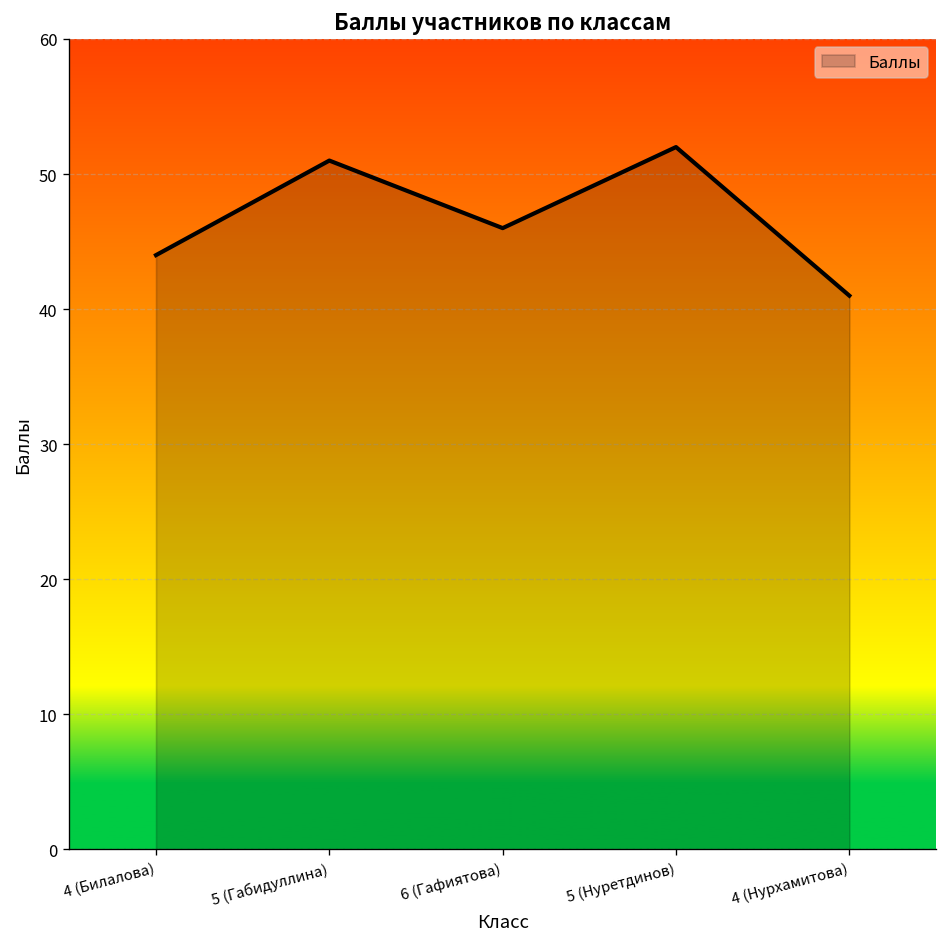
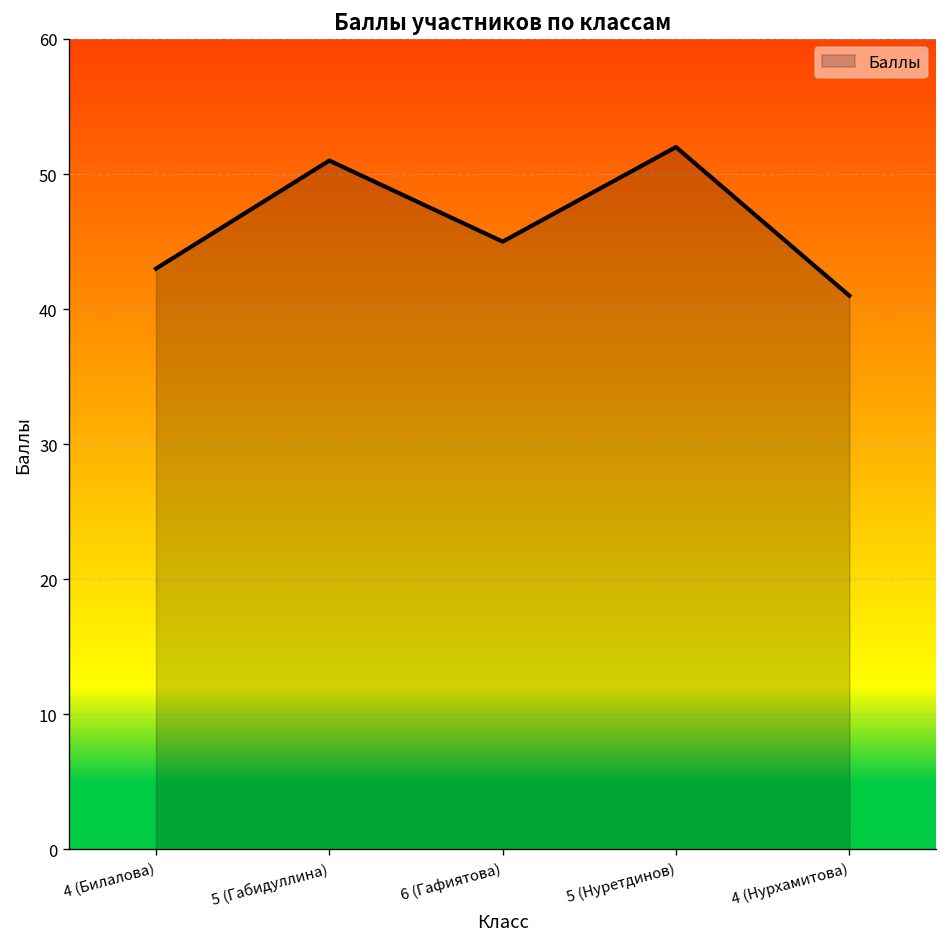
  {
-   "4 (Билалова)": 44,
+   "4 (Билалова)": 43,
    "5 (Габидуллина)": 51,
-   "6 (Гафиятова)": 46,
+   "6 (Гафиятова)": 45,
    "5 (Нуретдинов)": 52,
    "4 (Нурхамитова)": 41
  }
